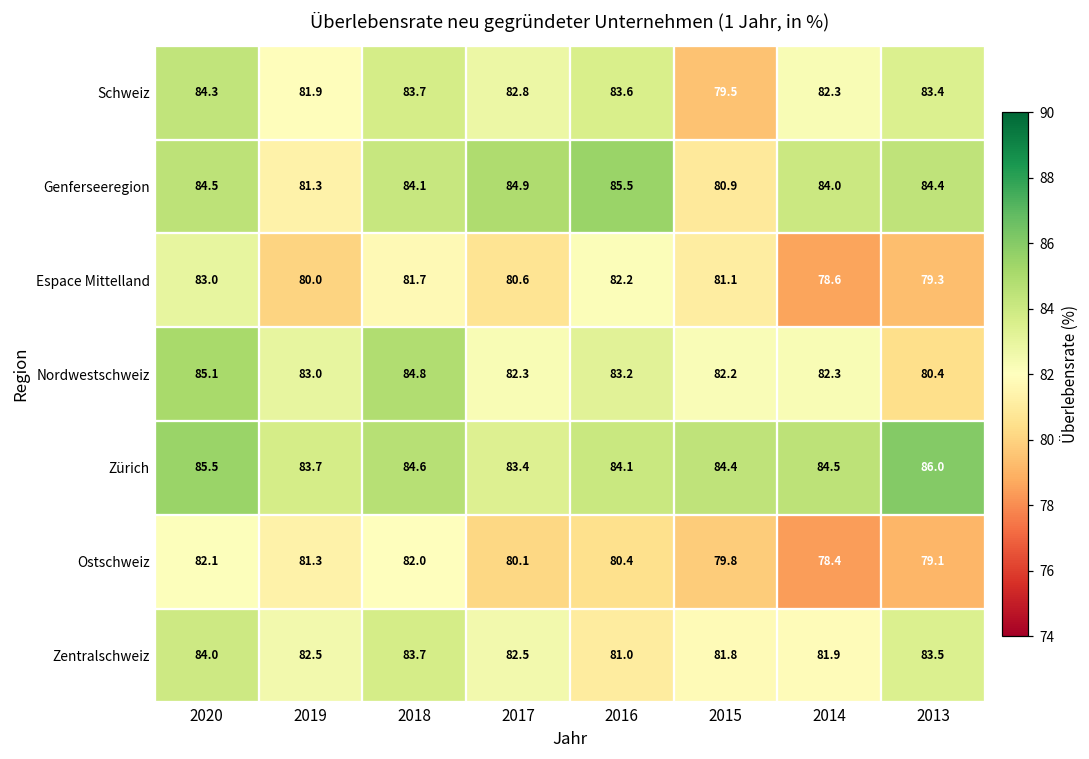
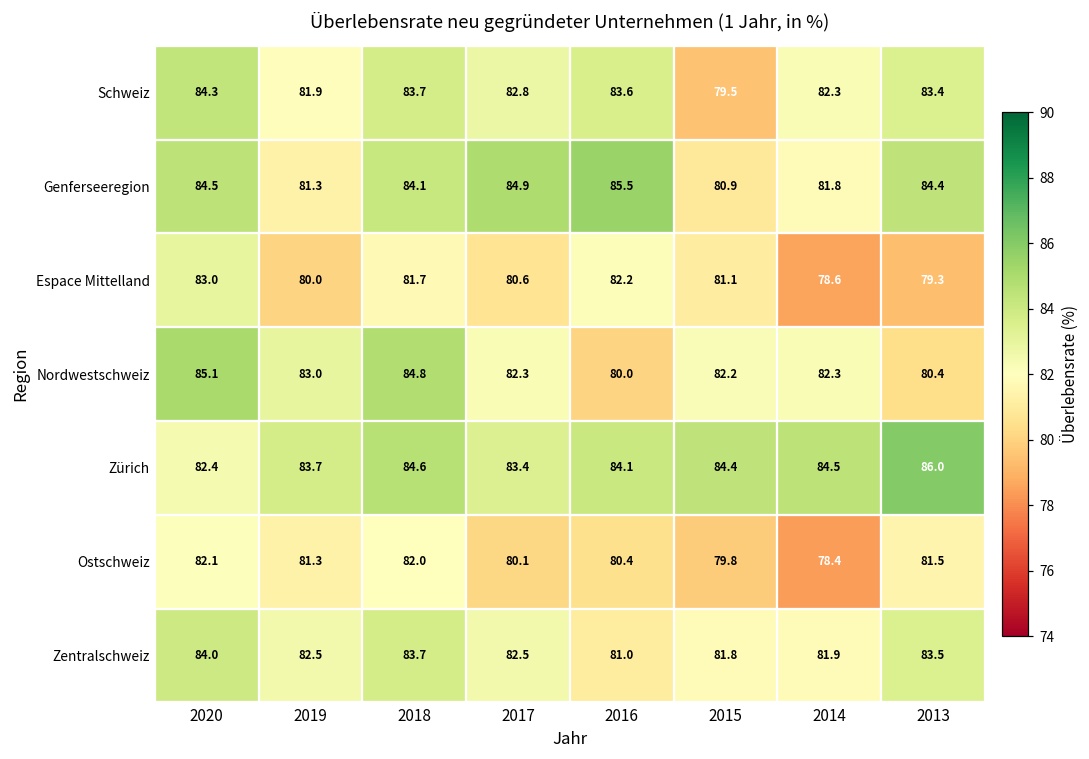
  {
    "Schweiz": {
      "2020": 84.3,
      "2019": 81.9,
      "2018": 83.7,
      "2017": 82.8,
      "2016": 83.6,
      "2015": 79.5,
      "2014": 82.3,
      "2013": 83.4
    },
    "Genferseeregion": {
      "2020": 84.5,
      "2019": 81.3,
      "2018": 84.1,
      "2017": 84.9,
      "2016": 85.5,
      "2015": 80.9,
-     "2014": 84.0,
+     "2014": 81.8,
      "2013": 84.4
    },
    "Espace Mittelland": {
      "2020": 83.0,
      "2019": 80.0,
      "2018": 81.7,
      "2017": 80.6,
      "2016": 82.2,
      "2015": 81.1,
      "2014": 78.6,
      "2013": 79.3
    },
    "Nordwestschweiz": {
      "2020": 85.1,
      "2019": 83.0,
      "2018": 84.8,
      "2017": 82.3,
-     "2016": 83.2,
+     "2016": 80.0,
      "2015": 82.2,
      "2014": 82.3,
      "2013": 80.4
    },
    "Zürich": {
-     "2020": 85.5,
+     "2020": 82.4,
      "2019": 83.7,
      "2018": 84.6,
      "2017": 83.4,
      "2016": 84.1,
      "2015": 84.4,
      "2014": 84.5,
      "2013": 86.0
    },
    "Ostschweiz": {
      "2020": 82.1,
      "2019": 81.3,
      "2018": 82.0,
      "2017": 80.1,
      "2016": 80.4,
      "2015": 79.8,
      "2014": 78.4,
-     "2013": 79.1
+     "2013": 81.5
    },
    "Zentralschweiz": {
      "2020": 84.0,
      "2019": 82.5,
      "2018": 83.7,
      "2017": 82.5,
      "2016": 81.0,
      "2015": 81.8,
      "2014": 81.9,
      "2013": 83.5
    }
  }
